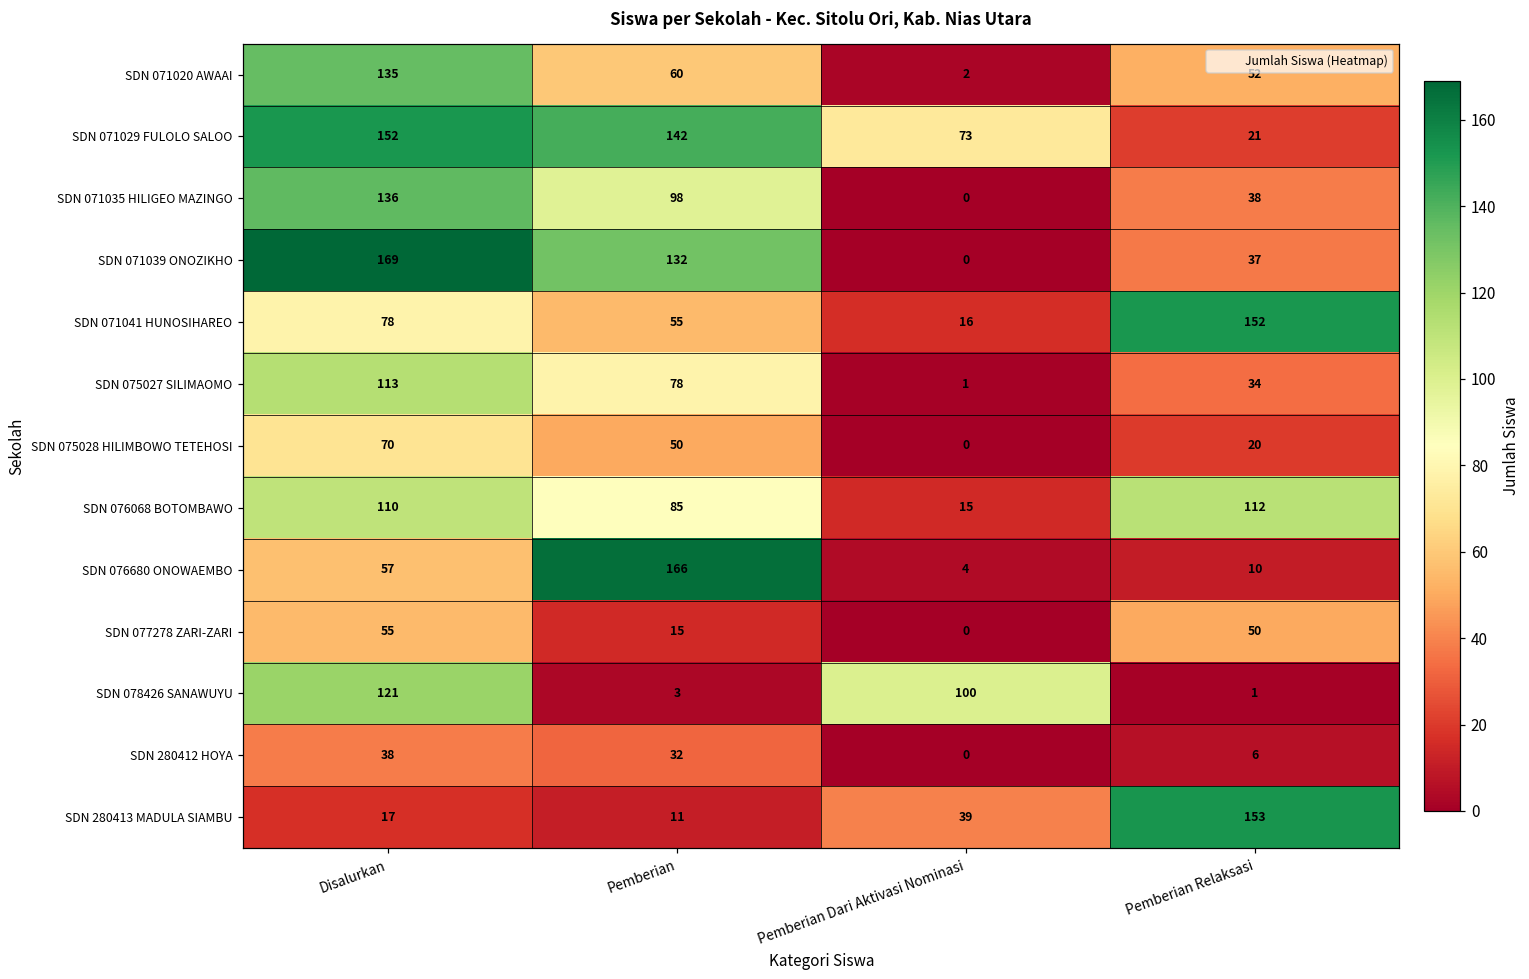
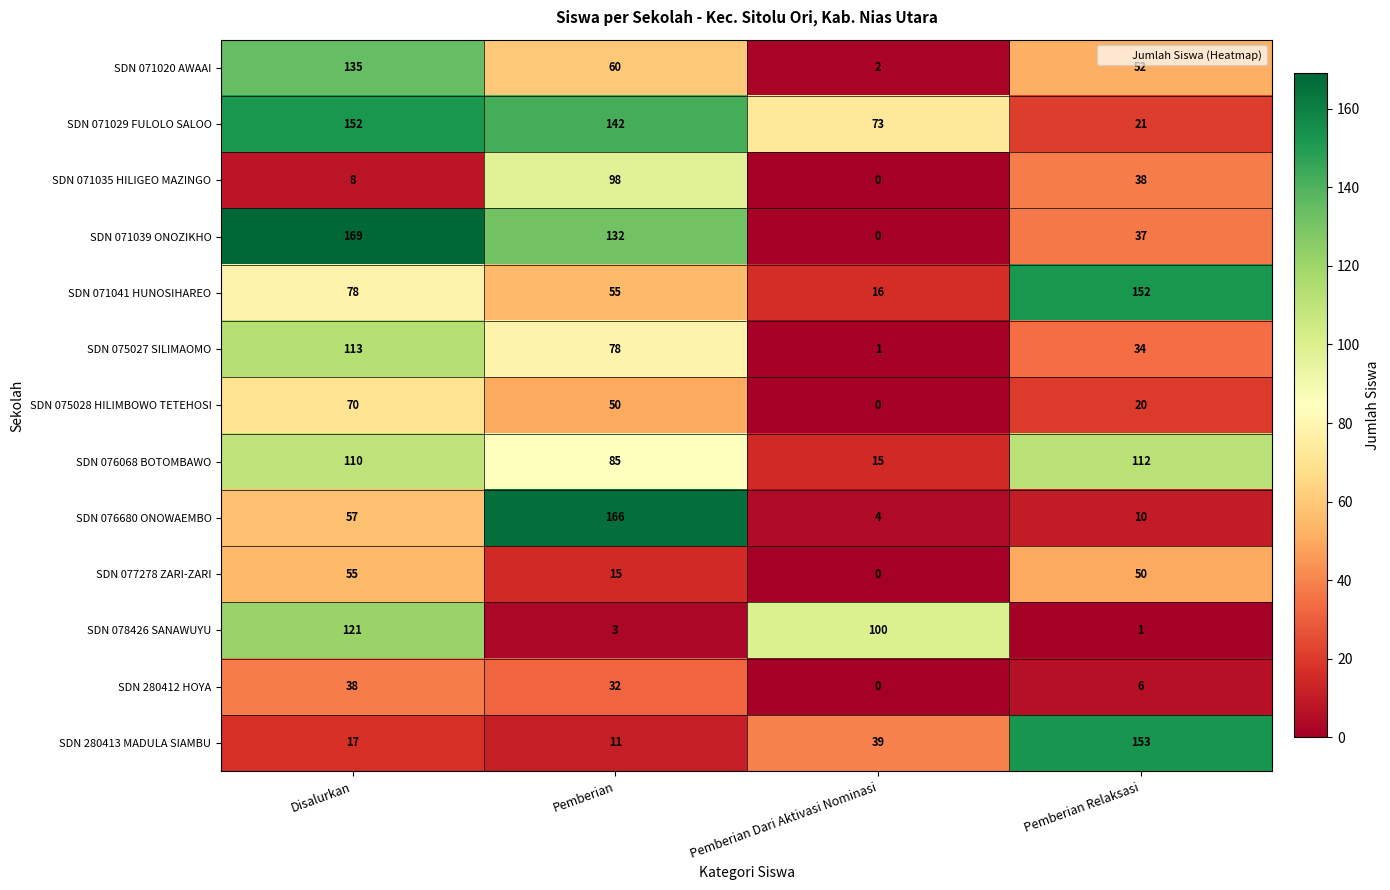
  {
    "SDN 071020 AWAAI": {
      "Disalurkan": 135,
      "Pemberian": 60,
      "Pemberian Dari Aktivasi Nominasi": 2
    },
    "SDN 071029 FULOLO SALOO": {
      "Disalurkan": 152,
      "Pemberian": 142,
      "Pemberian Dari Aktivasi Nominasi": 73,
      "Pemberian Relaksasi": 21
    },
    "SDN 071035 HILIGEO MAZINGO": {
-     "Disalurkan": 136,
+     "Disalurkan": 8,
      "Pemberian": 98,
      "Pemberian Dari Aktivasi Nominasi": 0,
      "Pemberian Relaksasi": 38
    },
    "SDN 071039 ONOZIKHO": {
      "Disalurkan": 169,
      "Pemberian": 132,
      "Pemberian Dari Aktivasi Nominasi": 0,
      "Pemberian Relaksasi": 37
    },
    "SDN 071041 HUNOSIHAREO": {
      "Disalurkan": 78,
      "Pemberian": 55,
      "Pemberian Dari Aktivasi Nominasi": 16,
      "Pemberian Relaksasi": 152
    },
    "SDN 075027 SILIMAOMO": {
      "Disalurkan": 113,
      "Pemberian": 78,
      "Pemberian Dari Aktivasi Nominasi": 1,
      "Pemberian Relaksasi": 34
    },
    "SDN 075028 HILIMBOWO TETEHOSI": {
      "Disalurkan": 70,
      "Pemberian": 50,
      "Pemberian Dari Aktivasi Nominasi": 0,
      "Pemberian Relaksasi": 20
    },
    "SDN 076068 BOTOMBAWO": {
      "Disalurkan": 110,
      "Pemberian": 85,
      "Pemberian Dari Aktivasi Nominasi": 15,
      "Pemberian Relaksasi": 112
    },
    "SDN 076680 ONOWAEMBO": {
      "Disalurkan": 57,
      "Pemberian": 166,
      "Pemberian Dari Aktivasi Nominasi": 4,
      "Pemberian Relaksasi": 10
    },
    "SDN 077278 ZARI-ZARI": {
      "Disalurkan": 55,
      "Pemberian": 15,
      "Pemberian Dari Aktivasi Nominasi": 0,
      "Pemberian Relaksasi": 50
    },
    "SDN 078426 SANAWUYU": {
      "Disalurkan": 121,
      "Pemberian": 3,
      "Pemberian Dari Aktivasi Nominasi": 100,
      "Pemberian Relaksasi": 1
    },
    "SDN 280412 HOYA": {
      "Disalurkan": 38,
      "Pemberian": 32,
      "Pemberian Dari Aktivasi Nominasi": 0,
      "Pemberian Relaksasi": 6
    },
    "SDN 280413 MADULA SIAMBU": {
      "Disalurkan": 17,
      "Pemberian": 11,
      "Pemberian Dari Aktivasi Nominasi": 39,
      "Pemberian Relaksasi": 153
    }
  }
